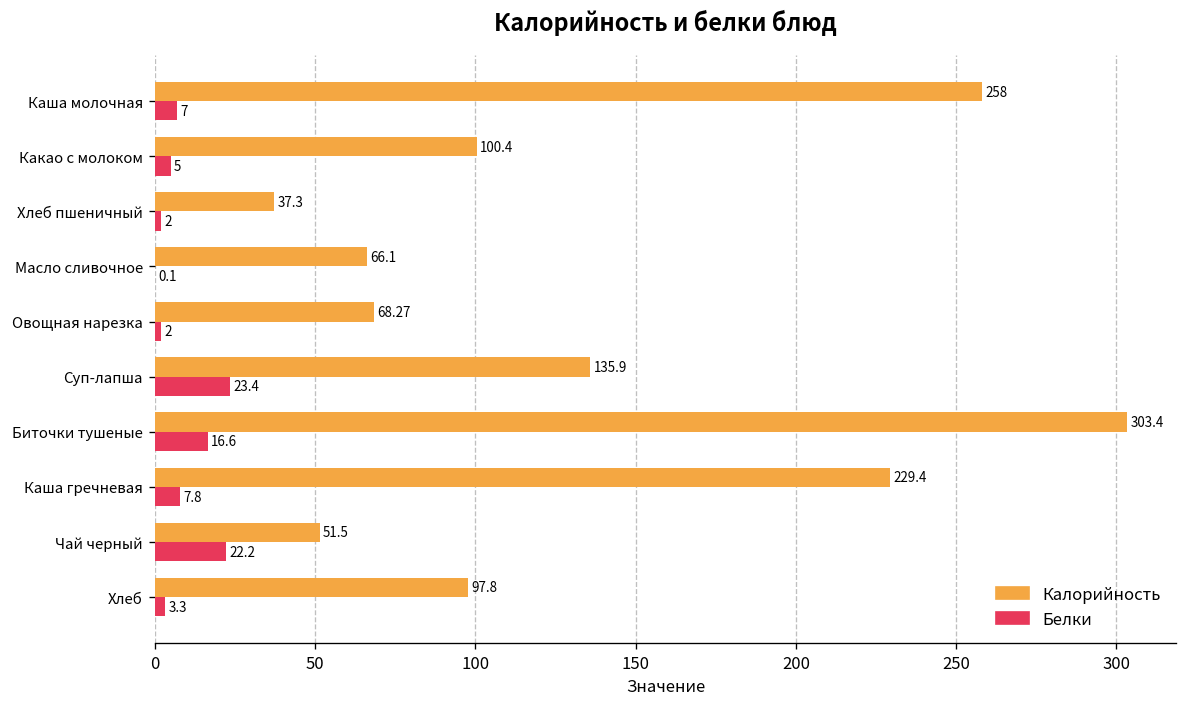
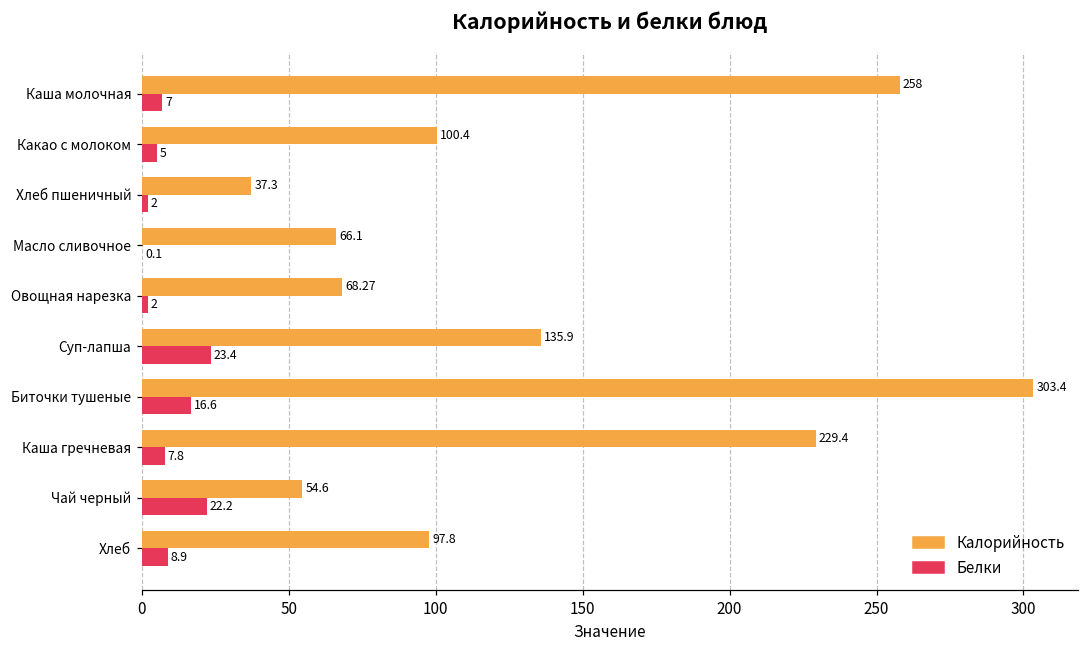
  {
    "Калорийность": {
      "Каша молочная": 258,
      "Какао с молоком": 100.4,
      "Хлеб пшеничный": 37.3,
      "Масло сливочное": 66.1,
      "Овощная нарезка": 68.27,
      "Суп-лапша": 135.9,
      "Биточки тушеные": 303.4,
      "Каша гречневая": 229.4,
-     "Чай черный": 51.5,
+     "Чай черный": 54.6,
      "Хлеб": 97.8
    },
    "Белки": {
      "Каша молочная": 7,
      "Какао с молоком": 5,
      "Хлеб пшеничный": 2,
      "Масло сливочное": 0.1,
      "Овощная нарезка": 2,
      "Суп-лапша": 23.4,
      "Биточки тушеные": 16.6,
      "Каша гречневая": 7.8,
      "Чай черный": 22.2,
-     "Хлеб": 3.3
+     "Хлеб": 8.9
    }
  }
